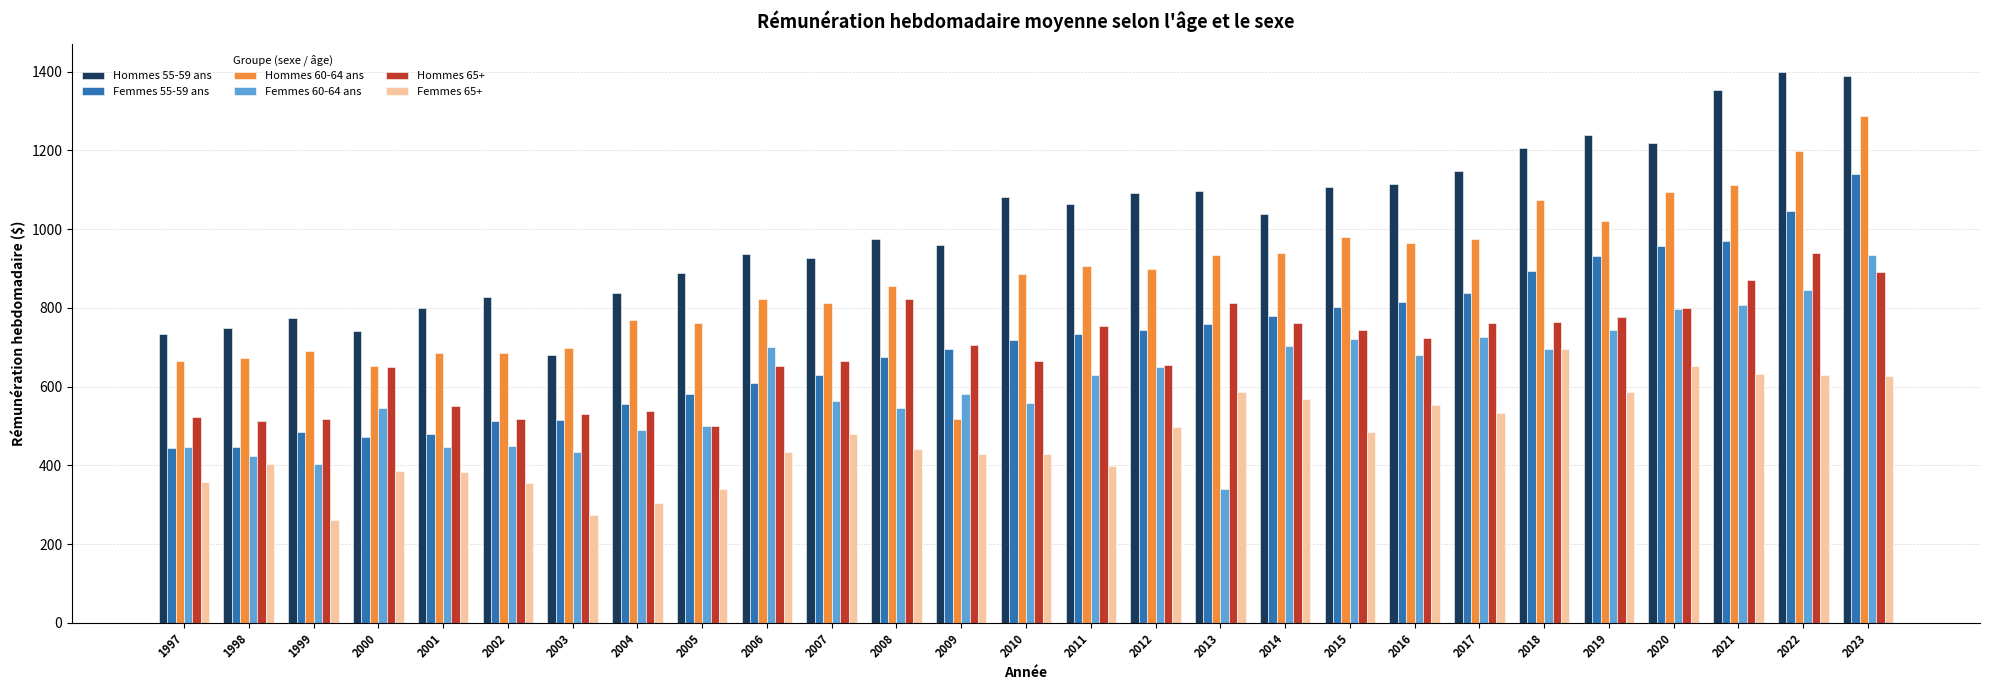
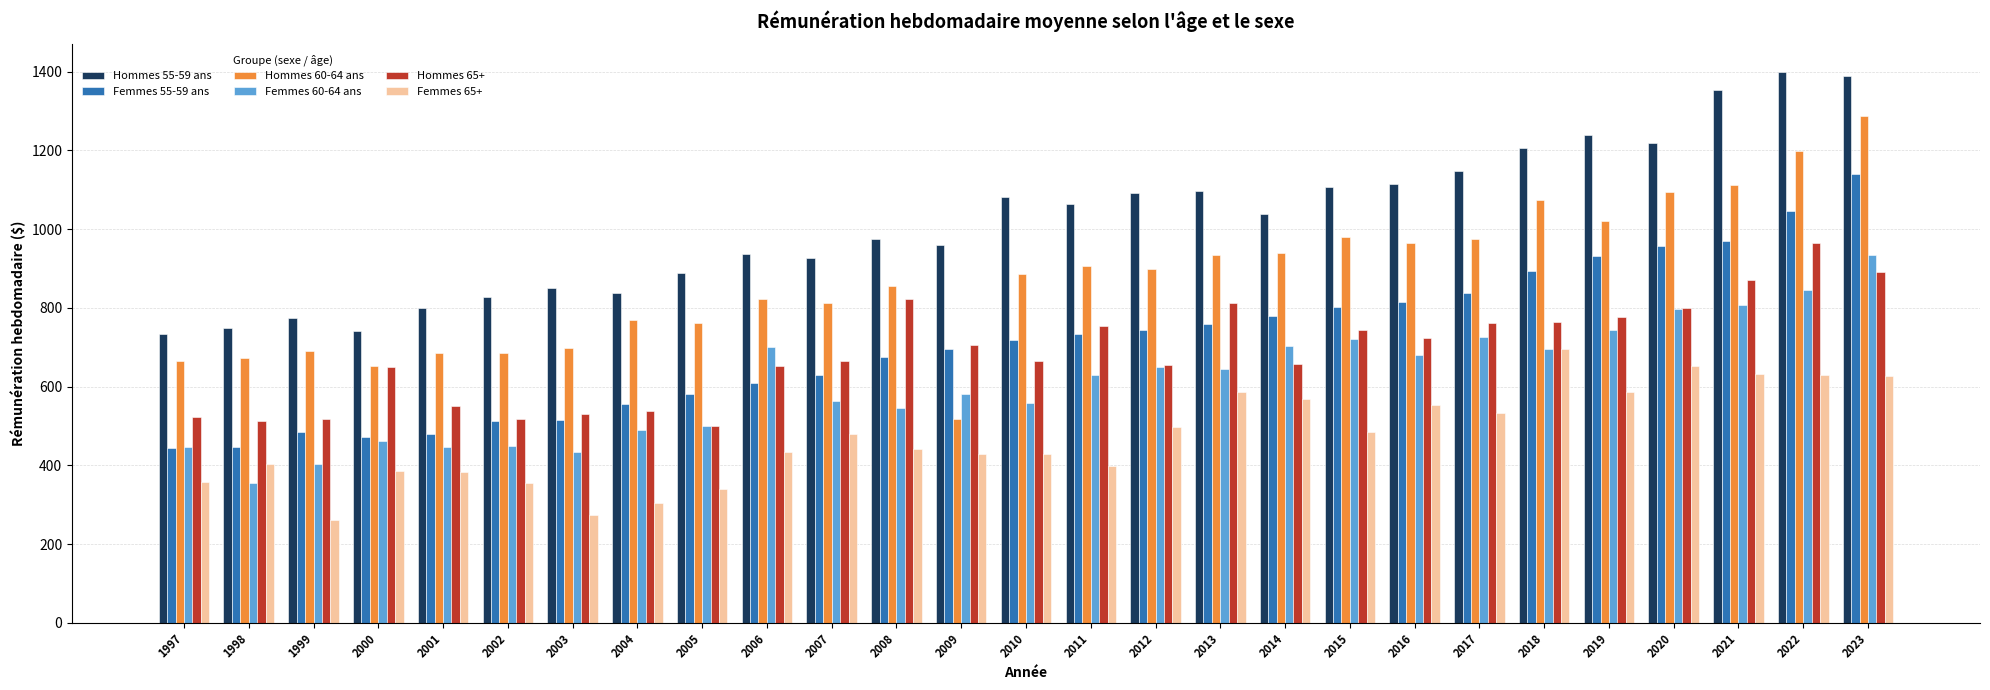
  {
    "Hommes 55-59 ans": {
      "1997": 730,
      "1998": 750,
      "1999": 770,
      "2000": 740,
      "2001": 800,
      "2002": 830,
-     "2003": 680,
+     "2003": 850,
      "2004": 840,
      "2005": 890,
      "2006": 940,
      "2007": 930,
      "2008": 970,
      "2009": 960,
      "2010": 1080,
      "2011": 1060,
      "2012": 1090,
      "2013": 1100,
      "2014": 1040,
      "2015": 1110,
      "2016": 1120,
      "2017": 1150,
      "2018": 1210,
      "2019": 1240,
      "2020": 1220,
      "2021": 1350,
      "2022": 1400,
      "2023": 1390
    },
    "Femmes 55-59 ans": {
      "1997": 440,
      "1998": 450,
      "1999": 480,
      "2000": 470,
      "2001": 480,
      "2002": 510,
      "2003": 520,
      "2004": 560,
      "2005": 580,
      "2006": 610,
      "2007": 630,
      "2008": 670,
      "2009": 700,
      "2010": 720,
      "2011": 730,
      "2012": 740,
      "2013": 760,
      "2014": 780,
      "2015": 800,
      "2016": 810,
      "2017": 840,
      "2018": 890,
      "2019": 930,
      "2020": 960,
      "2021": 970,
      "2022": 1050,
      "2023": 1140
    },
    "Hommes 60-64 ans": {
      "1997": 660,
      "1998": 670,
      "1999": 690,
      "2000": 650,
      "2001": 690,
      "2002": 690,
      "2003": 700,
      "2004": 770,
      "2005": 760,
      "2006": 820,
      "2007": 810,
      "2008": 850,
      "2009": 520,
      "2010": 890,
      "2011": 910,
      "2012": 900,
      "2013": 930,
      "2014": 940,
      "2015": 980,
      "2016": 960,
      "2017": 980,
      "2018": 1070,
      "2019": 1020,
      "2020": 1090,
      "2021": 1110,
      "2022": 1200,
      "2023": 1290
    },
    "Femmes 60-64 ans": {
      "1997": 450,
-     "1998": 420,
+     "1998": 360,
      "1999": 400,
-     "2000": 550,
+     "2000": 460,
      "2001": 450,
      "2002": 450,
      "2003": 430,
      "2004": 490,
      "2005": 500,
      "2006": 700,
      "2007": 560,
      "2008": 550,
      "2009": 580,
      "2010": 560,
      "2011": 630,
      "2012": 650,
-     "2013": 340,
+     "2013": 640,
      "2014": 700,
      "2015": 720,
      "2016": 680,
      "2017": 730,
      "2018": 700,
      "2019": 740,
      "2020": 800,
      "2021": 810,
      "2022": 850,
      "2023": 930
    },
    "Hommes 65+": {
      "1997": 520,
      "1998": 510,
      "1999": 520,
      "2000": 650,
      "2001": 550,
      "2002": 520,
      "2003": 530,
      "2004": 540,
      "2005": 500,
      "2006": 650,
      "2007": 670,
      "2008": 820,
      "2009": 710,
      "2010": 660,
      "2011": 750,
      "2012": 650,
      "2013": 810,
-     "2014": 760,
+     "2014": 660,
      "2015": 740,
      "2016": 720,
      "2017": 760,
      "2018": 760,
      "2019": 780,
      "2020": 800,
      "2021": 870,
-     "2022": 940,
+     "2022": 960,
      "2023": 890
    },
    "Femmes 65+": {
      "1997": 360,
      "1998": 400,
      "1999": 260,
      "2000": 390,
      "2001": 380,
      "2002": 360,
      "2003": 270,
      "2004": 300,
      "2005": 340,
      "2006": 440,
      "2007": 480,
      "2008": 440,
      "2009": 430,
      "2010": 430,
      "2011": 400,
      "2012": 500,
      "2013": 590,
      "2014": 570,
      "2015": 480,
      "2016": 550,
      "2017": 530,
      "2018": 700,
      "2019": 590,
      "2020": 650,
      "2021": 630,
      "2022": 630,
      "2023": 630
    }
  }
